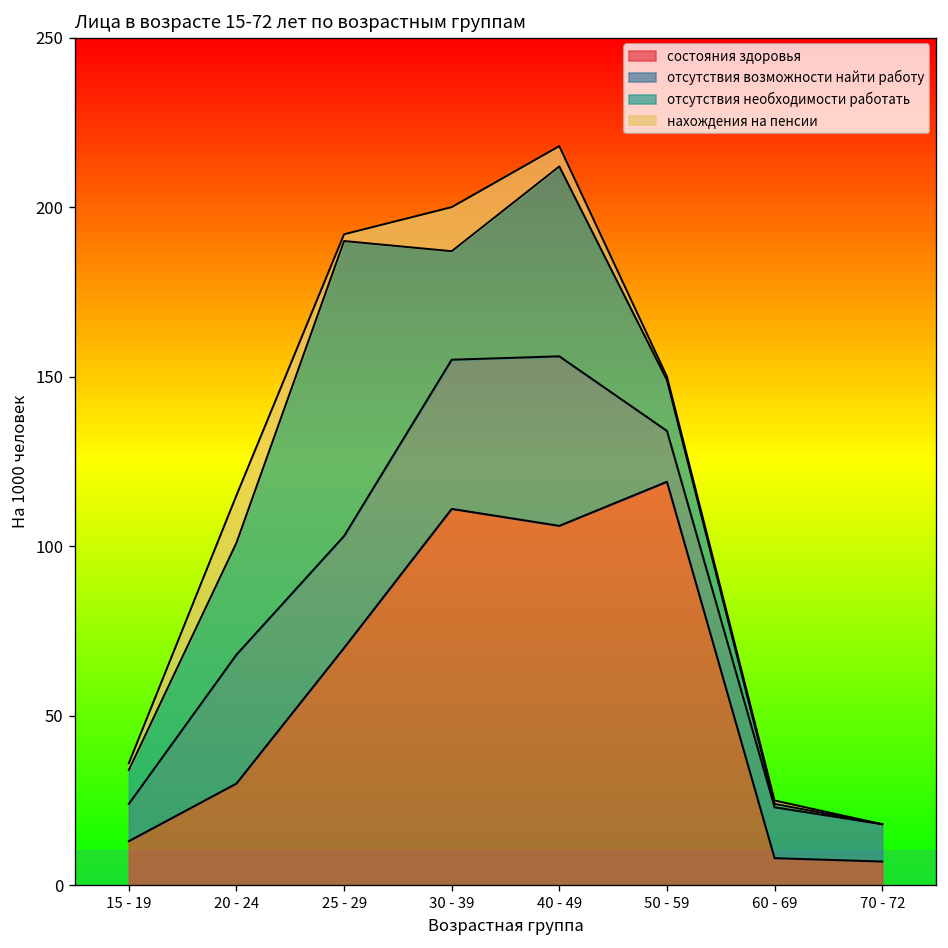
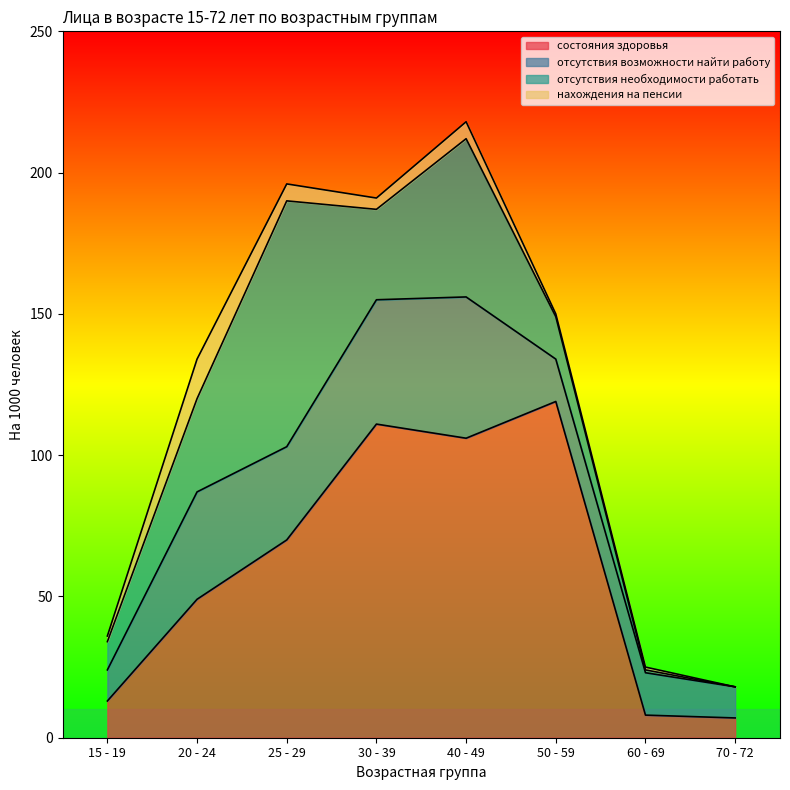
  {
    "состояния здоровья": {
      "15 - 19": 13,
-     "20 - 24": 30,
+     "20 - 24": 49,
      "25 - 29": 70,
      "30 - 39": 111,
      "40 - 49": 106,
      "50 - 59": 119
    },
    "нахождения на пенсии": {
      "15 - 19": 2,
      "20 - 24": 14,
-     "25 - 29": 2,
-     "30 - 39": 13,
+     "25 - 29": 6,
+     "30 - 39": 4,
      "40 - 49": 6,
      "50 - 59": 1,
      "60 - 69": 1
    }
  }
